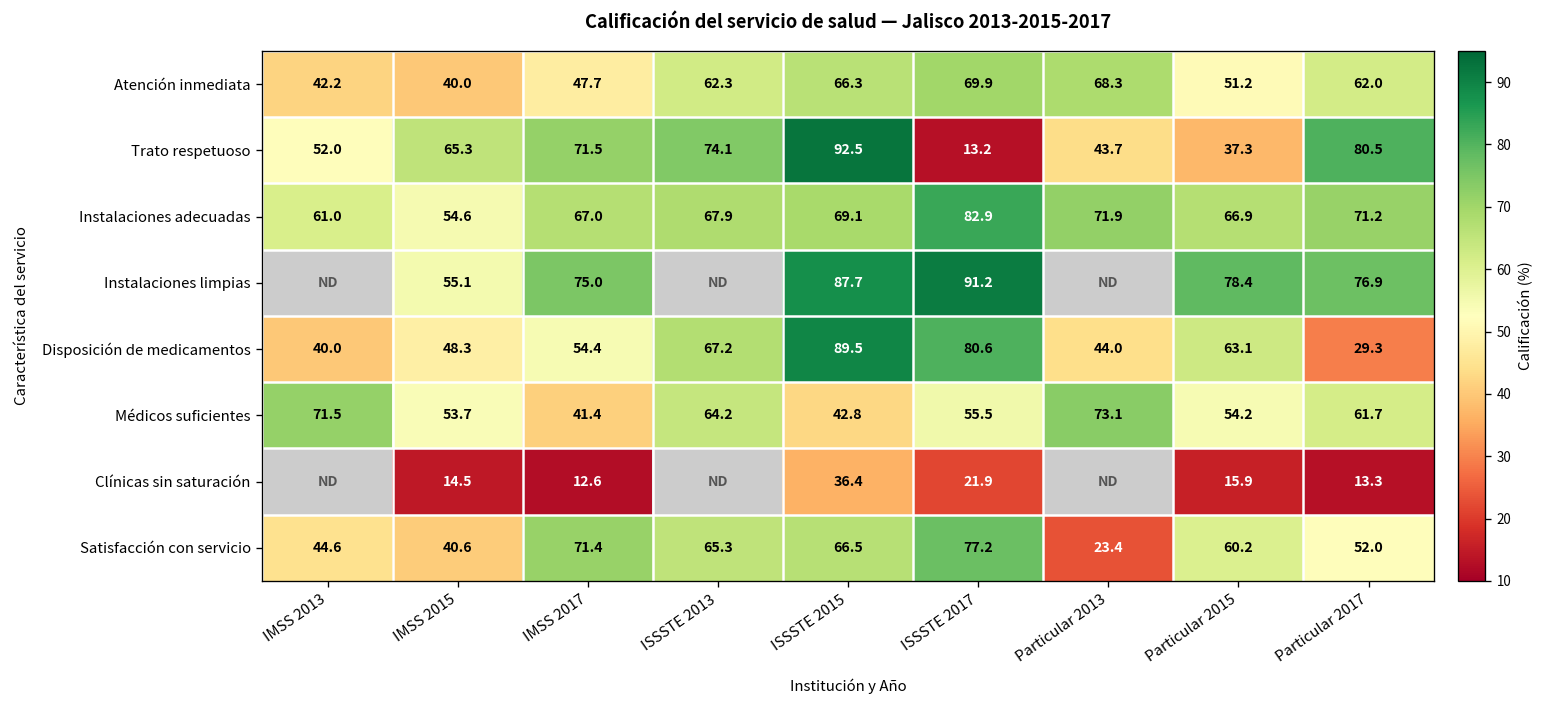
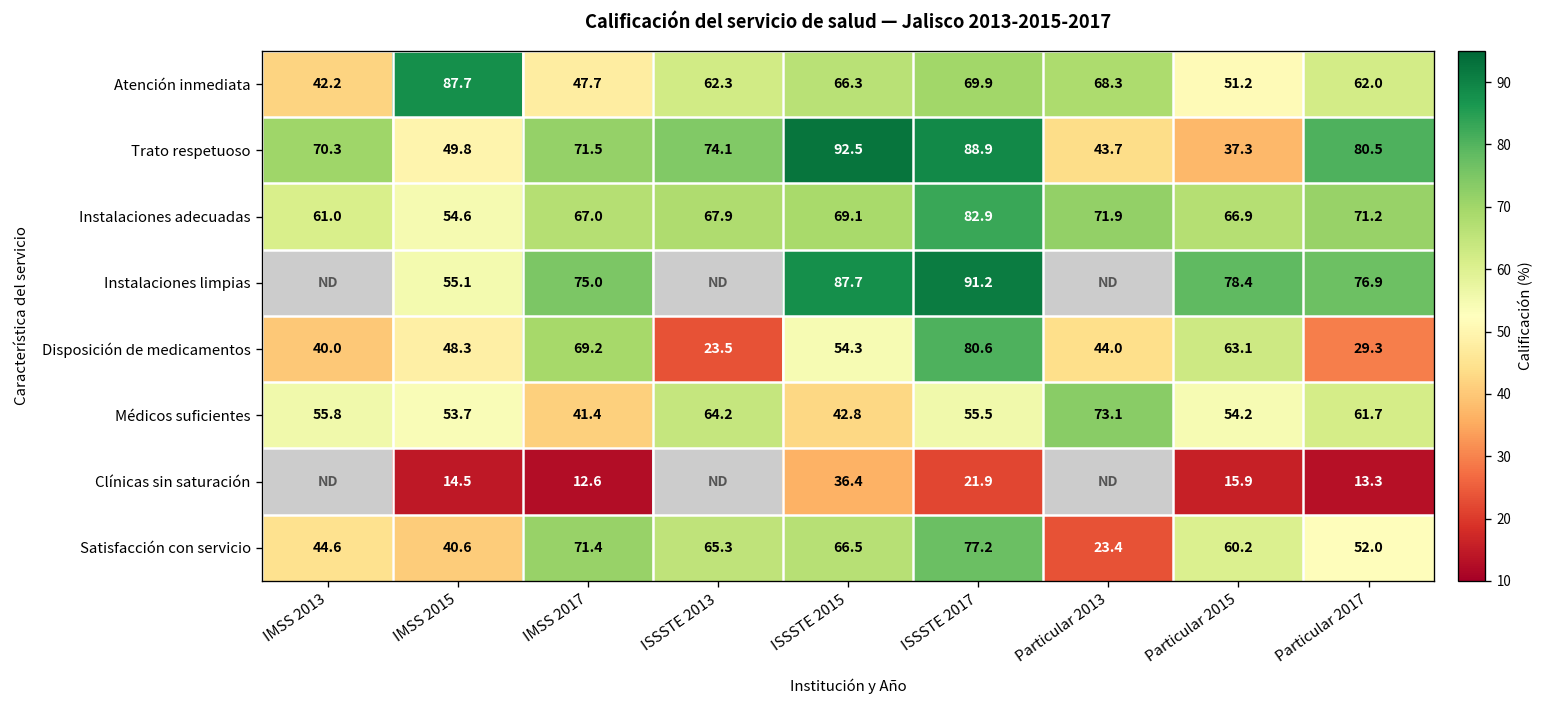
  {
    "Atención inmediata": {
      "IMSS 2013": 42.2,
-     "IMSS 2015": 40.0,
+     "IMSS 2015": 87.7,
      "IMSS 2017": 47.7,
      "ISSSTE 2013": 62.3,
      "ISSSTE 2015": 66.3,
      "ISSSTE 2017": 69.9,
      "Particular 2013": 68.3,
      "Particular 2015": 51.2,
      "Particular 2017": 62.0
    },
    "Trato respetuoso": {
-     "IMSS 2013": 52.0,
-     "IMSS 2015": 65.3,
+     "IMSS 2013": 70.3,
+     "IMSS 2015": 49.8,
      "IMSS 2017": 71.5,
      "ISSSTE 2013": 74.1,
      "ISSSTE 2015": 92.5,
-     "ISSSTE 2017": 13.2,
+     "ISSSTE 2017": 88.9,
      "Particular 2013": 43.7,
      "Particular 2015": 37.3,
      "Particular 2017": 80.5
    },
    "Instalaciones adecuadas": {
      "IMSS 2013": 61.0,
      "IMSS 2015": 54.6,
      "IMSS 2017": 67.0,
      "ISSSTE 2013": 67.9,
      "ISSSTE 2015": 69.1,
      "ISSSTE 2017": 82.9,
      "Particular 2013": 71.9,
      "Particular 2015": 66.9,
      "Particular 2017": 71.2
    },
    "Instalaciones limpias": {
      "IMSS 2015": 55.1,
      "IMSS 2017": 75.0,
      "ISSSTE 2015": 87.7,
      "ISSSTE 2017": 91.2,
      "Particular 2015": 78.4,
      "Particular 2017": 76.9
    },
    "Disposición de medicamentos": {
      "IMSS 2013": 40.0,
      "IMSS 2015": 48.3,
-     "IMSS 2017": 54.4,
-     "ISSSTE 2013": 67.2,
-     "ISSSTE 2015": 89.5,
+     "IMSS 2017": 69.2,
+     "ISSSTE 2013": 23.5,
+     "ISSSTE 2015": 54.3,
      "ISSSTE 2017": 80.6,
      "Particular 2013": 44.0,
      "Particular 2015": 63.1,
      "Particular 2017": 29.3
    },
    "Médicos suficientes": {
-     "IMSS 2013": 71.5,
+     "IMSS 2013": 55.8,
      "IMSS 2015": 53.7,
      "IMSS 2017": 41.4,
      "ISSSTE 2013": 64.2,
      "ISSSTE 2015": 42.8,
      "ISSSTE 2017": 55.5,
      "Particular 2013": 73.1,
      "Particular 2015": 54.2,
      "Particular 2017": 61.7
    },
    "Clínicas sin saturación": {
      "IMSS 2015": 14.5,
      "IMSS 2017": 12.6,
      "ISSSTE 2015": 36.4,
      "ISSSTE 2017": 21.9,
      "Particular 2015": 15.9,
      "Particular 2017": 13.3
    },
    "Satisfacción con servicio": {
      "IMSS 2013": 44.6,
      "IMSS 2015": 40.6,
      "IMSS 2017": 71.4,
      "ISSSTE 2013": 65.3,
      "ISSSTE 2015": 66.5,
      "ISSSTE 2017": 77.2,
      "Particular 2013": 23.4,
      "Particular 2015": 60.2,
      "Particular 2017": 52.0
    }
  }
